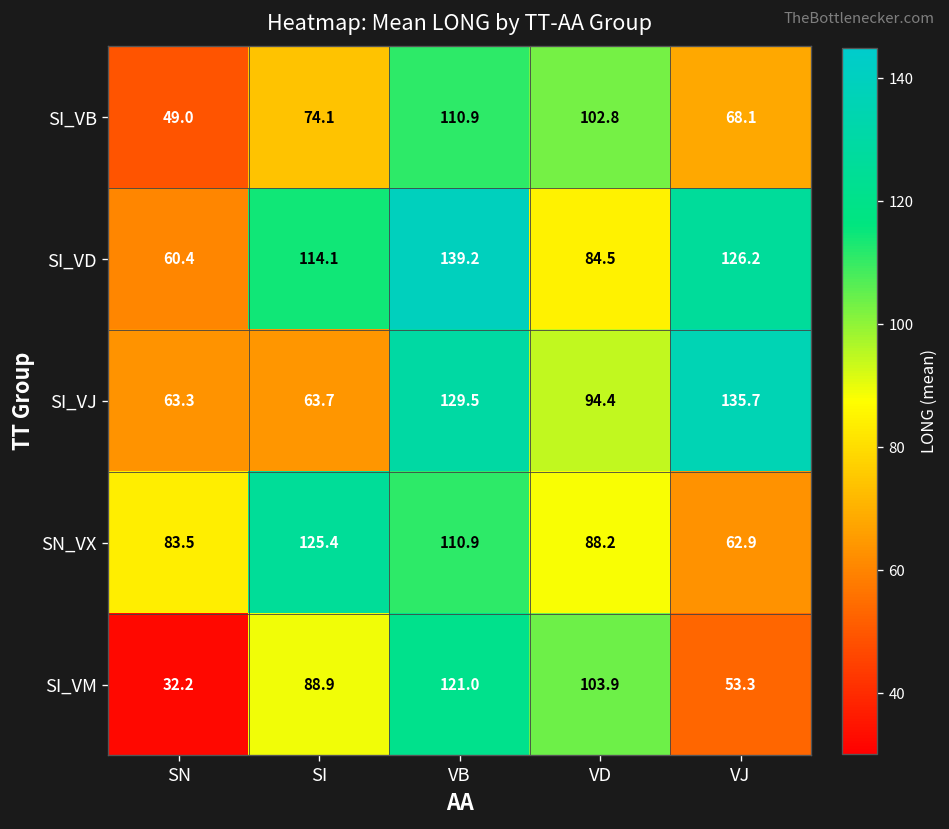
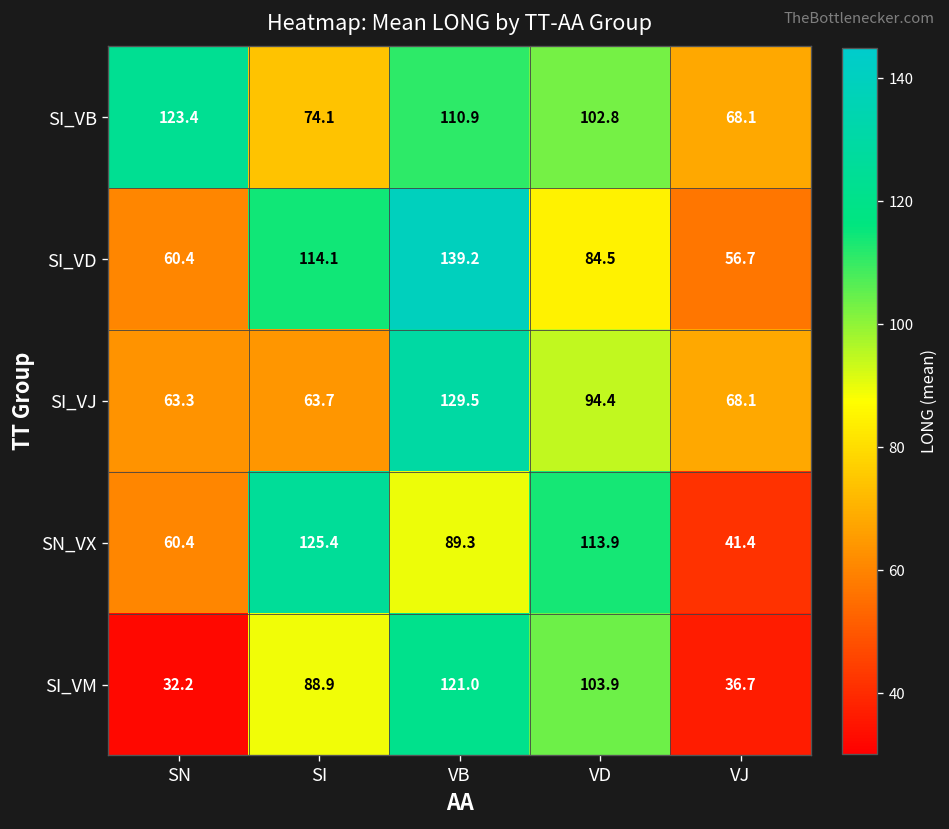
  {
    "SI_VB": {
-     "SN": 49.0,
+     "SN": 123.4,
      "SI": 74.1,
      "VB": 110.9,
      "VD": 102.8,
      "VJ": 68.1
    },
    "SI_VD": {
      "SN": 60.4,
      "SI": 114.1,
      "VB": 139.2,
      "VD": 84.5,
-     "VJ": 126.2
+     "VJ": 56.7
    },
    "SI_VJ": {
      "SN": 63.3,
      "SI": 63.7,
      "VB": 129.5,
      "VD": 94.4,
-     "VJ": 135.7
+     "VJ": 68.1
    },
    "SN_VX": {
-     "SN": 83.5,
+     "SN": 60.4,
      "SI": 125.4,
-     "VB": 110.9,
-     "VD": 88.2,
-     "VJ": 62.9
+     "VB": 89.3,
+     "VD": 113.9,
+     "VJ": 41.4
    },
    "SI_VM": {
      "SN": 32.2,
      "SI": 88.9,
      "VB": 121.0,
      "VD": 103.9,
-     "VJ": 53.3
+     "VJ": 36.7
    }
  }
